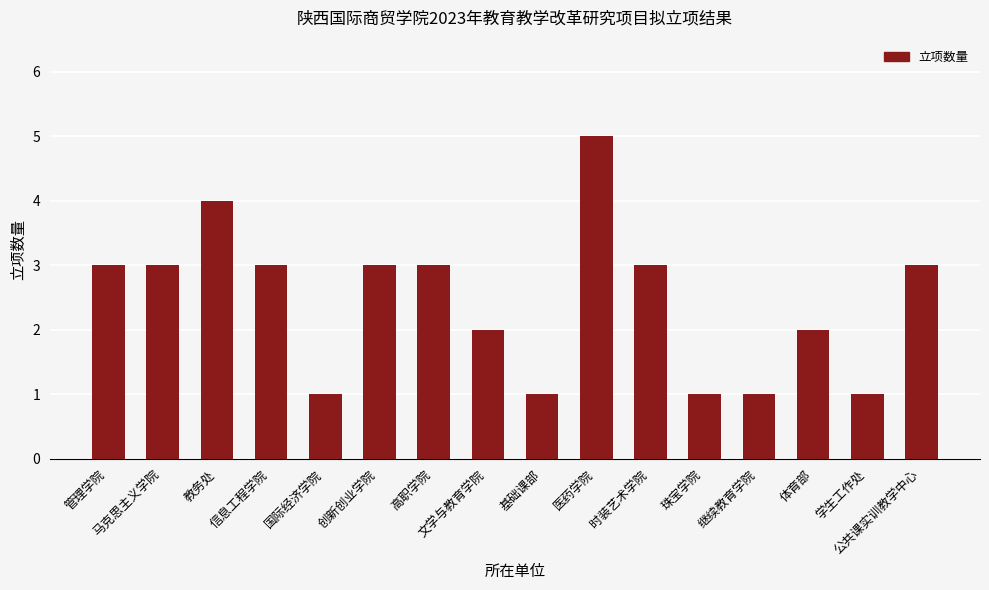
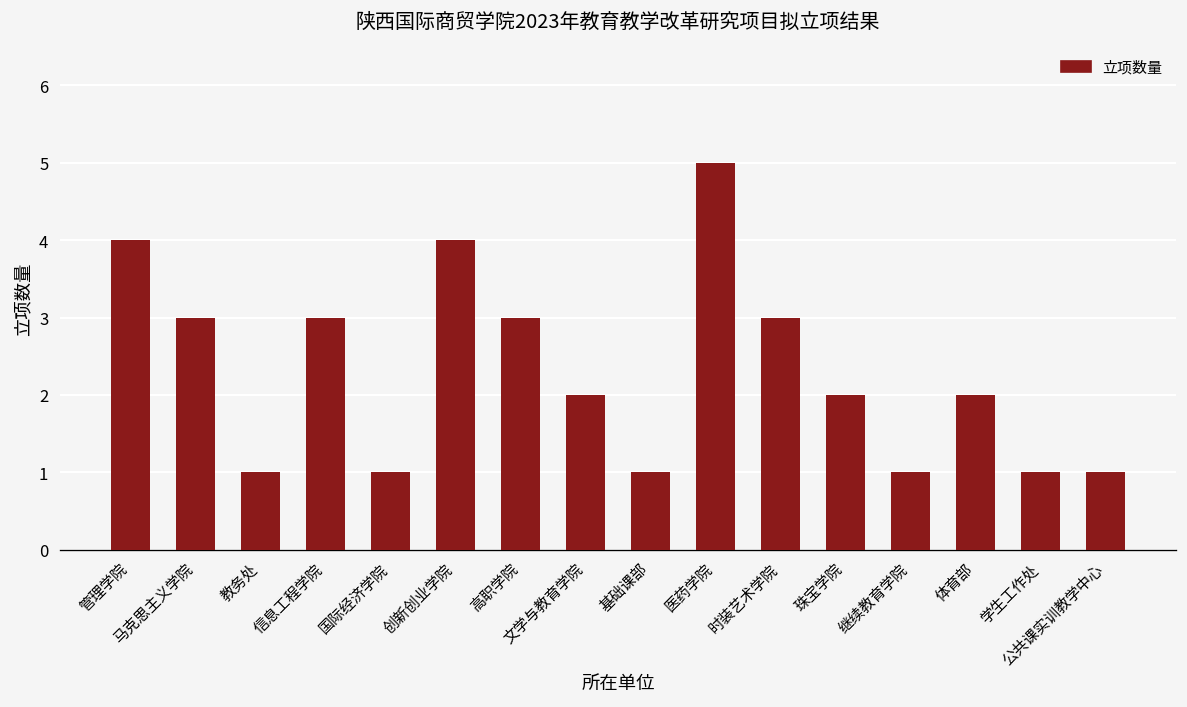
  {
-   "管理学院": 3,
+   "管理学院": 4,
    "马克思主义学院": 3,
-   "教务处": 4,
+   "教务处": 1,
    "信息工程学院": 3,
    "国际经济学院": 1,
-   "创新创业学院": 3,
+   "创新创业学院": 4,
    "高职学院": 3,
    "文学与教育学院": 2,
    "基础课部": 1,
    "医药学院": 5,
    "时装艺术学院": 3,
-   "珠宝学院": 1,
+   "珠宝学院": 2,
    "继续教育学院": 1,
    "体育部": 2,
    "学生工作处": 1,
-   "公共课实训教学中心": 3
+   "公共课实训教学中心": 1
  }
